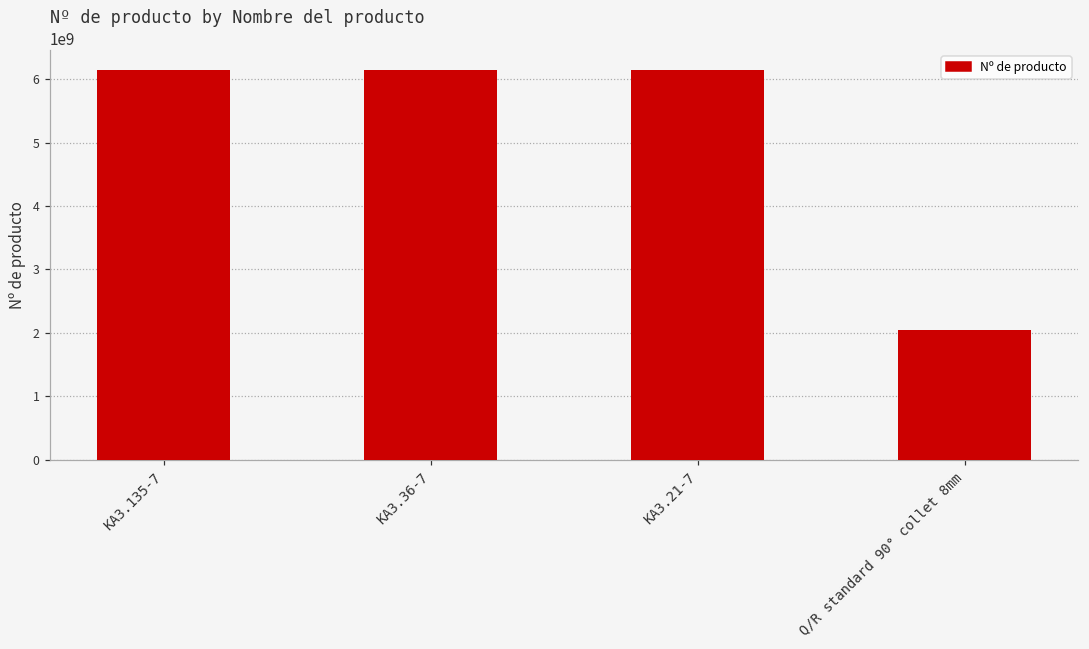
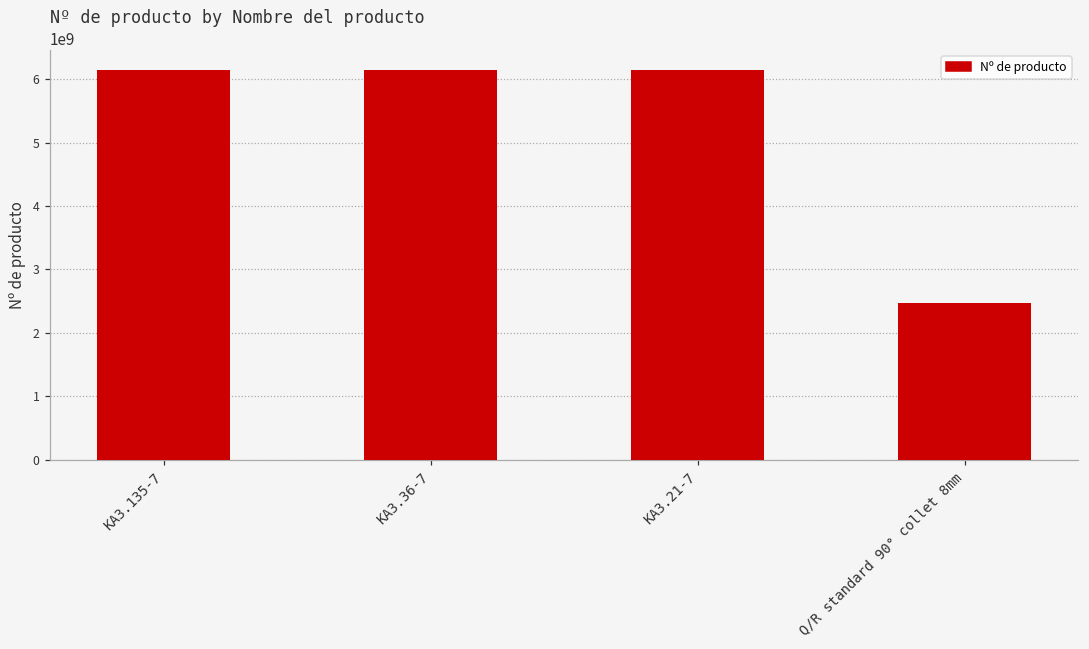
  {
    "KA3.135-7": 6200000000,
    "KA3.36-7": 6200000000,
    "KA3.21-7": 6200000000,
-   "Q/R standard 90° collet 8mm": 2100000000
+   "Q/R standard 90° collet 8mm": 2500000000
  }
